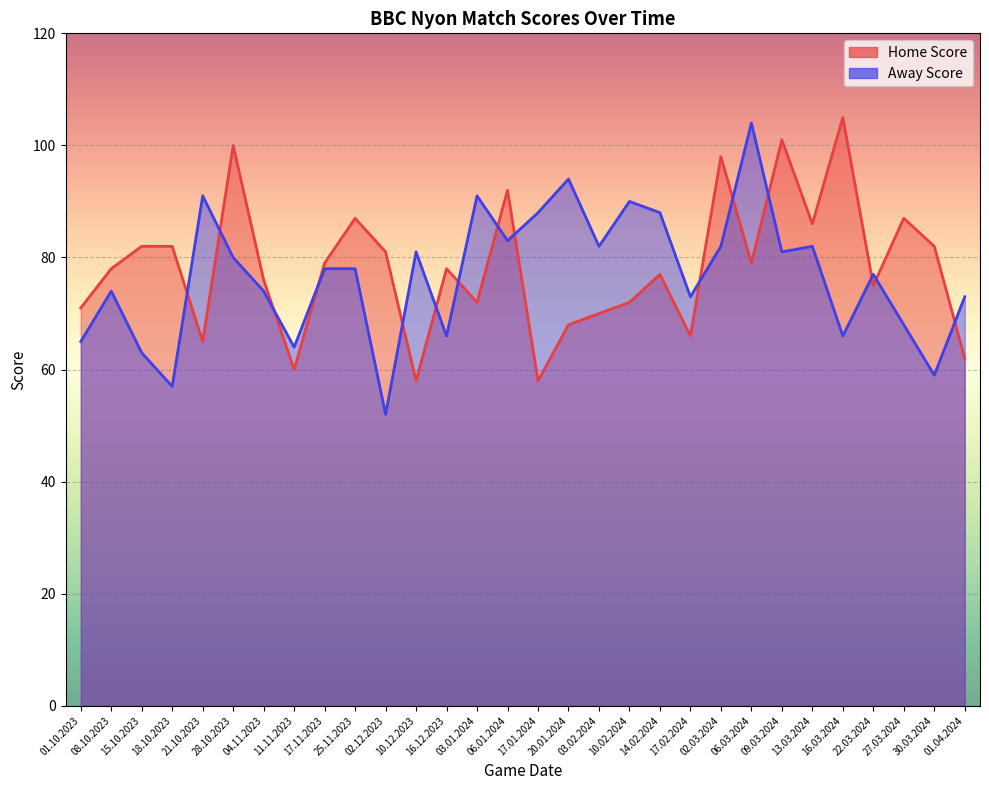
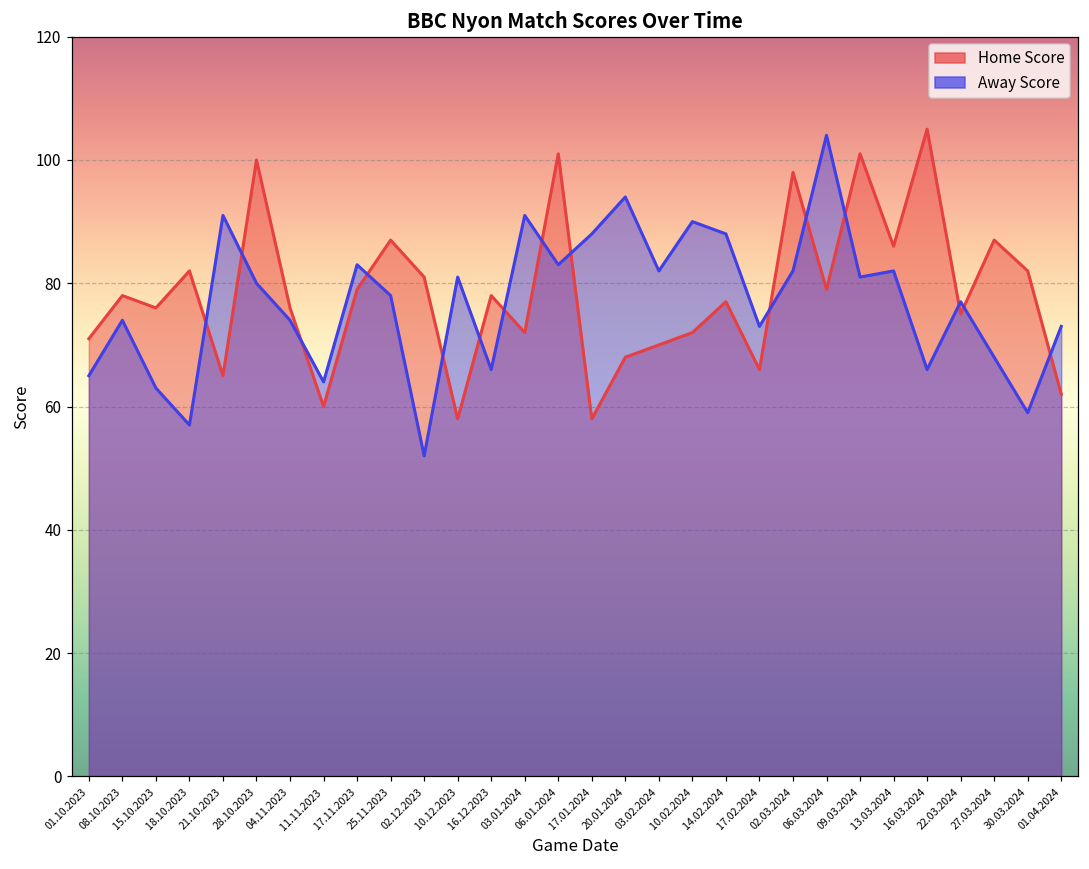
  {
    "Home Score": {
      "01.10.2023": 71,
      "08.10.2023": 78,
-     "15.10.2023": 82,
+     "15.10.2023": 76,
      "18.10.2023": 82,
      "21.10.2023": 65,
      "28.10.2023": 100,
      "04.11.2023": 76,
      "11.11.2023": 60,
      "17.11.2023": 79,
      "25.11.2023": 87,
      "02.12.2023": 81,
      "10.12.2023": 58,
      "16.12.2023": 78,
      "03.01.2024": 72,
-     "06.01.2024": 92,
+     "06.01.2024": 101,
      "17.01.2024": 58,
      "20.01.2024": 68,
      "03.02.2024": 70,
      "10.02.2024": 72,
      "14.02.2024": 77,
      "17.02.2024": 66,
      "02.03.2024": 98,
      "06.03.2024": 79,
      "09.03.2024": 101,
      "13.03.2024": 86,
      "16.03.2024": 105,
      "22.03.2024": 75,
      "27.03.2024": 87,
      "30.03.2024": 82,
      "01.04.2024": 62
    },
    "Away Score": {
      "01.10.2023": 65,
      "08.10.2023": 74,
      "15.10.2023": 63,
      "18.10.2023": 57,
      "21.10.2023": 91,
      "28.10.2023": 80,
      "04.11.2023": 74,
      "11.11.2023": 64,
-     "17.11.2023": 78,
+     "17.11.2023": 83,
      "25.11.2023": 78,
      "02.12.2023": 52,
      "10.12.2023": 81,
      "16.12.2023": 66,
      "03.01.2024": 91,
      "06.01.2024": 83,
      "17.01.2024": 88,
      "20.01.2024": 94,
      "03.02.2024": 82,
      "10.02.2024": 90,
      "14.02.2024": 88,
      "17.02.2024": 73,
      "02.03.2024": 82,
      "06.03.2024": 104,
      "09.03.2024": 81,
      "13.03.2024": 82,
      "16.03.2024": 66,
      "22.03.2024": 77,
      "27.03.2024": 68,
      "30.03.2024": 59,
      "01.04.2024": 73
    }
  }
